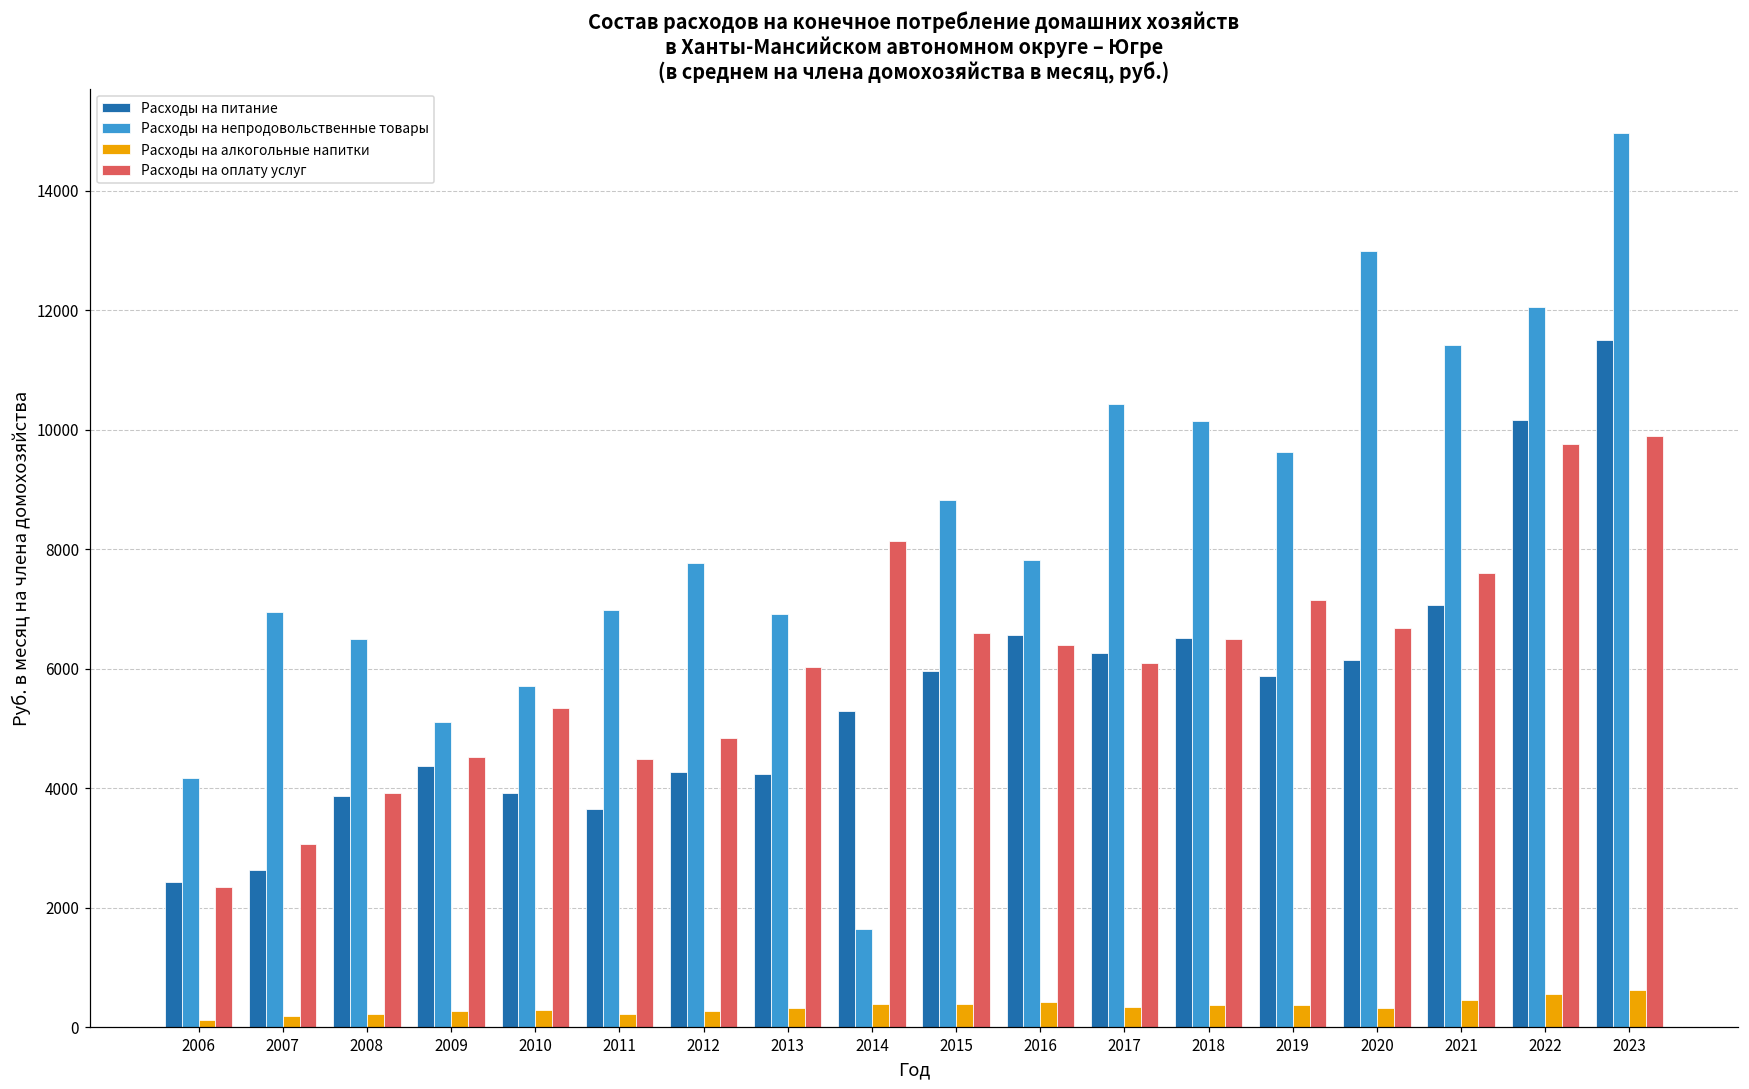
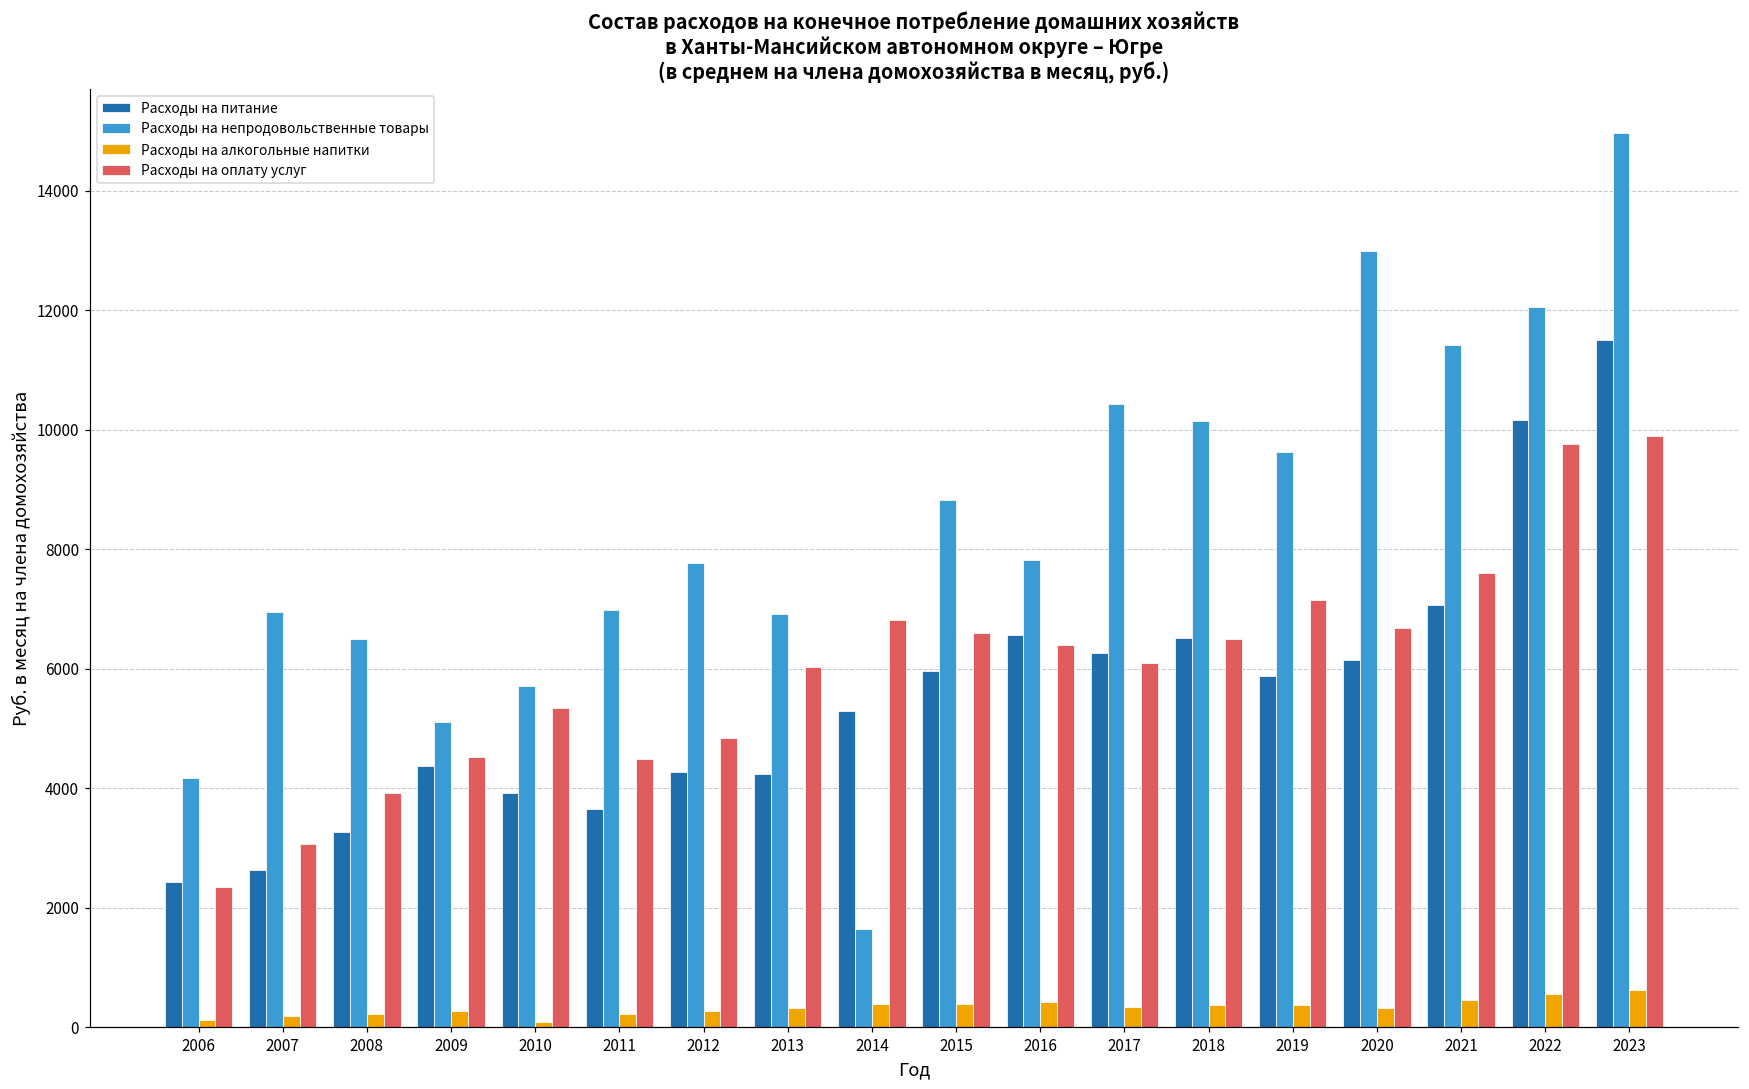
  {
    "Расходы на питание": {
      "2006": 2400,
      "2007": 2600,
-     "2008": 3900,
+     "2008": 3300,
      "2009": 4400,
      "2010": 3900,
      "2011": 3700,
      "2012": 4300,
      "2013": 4200,
      "2014": 5300,
      "2015": 6000,
      "2016": 6600,
      "2017": 6300,
      "2018": 6500,
      "2019": 5900,
      "2020": 6100,
      "2021": 7100,
      "2022": 10200,
      "2023": 11500
    },
    "Расходы на непродовольственные товары": {
      "2006": 4200,
      "2007": 6900,
      "2008": 6500,
      "2009": 5100,
      "2010": 5700,
      "2011": 7000,
      "2012": 7800,
      "2013": 6900,
      "2014": 1600,
      "2015": 8800,
      "2016": 7800,
      "2017": 10400,
      "2018": 10100,
      "2019": 9600,
      "2020": 13000,
      "2021": 11400,
      "2022": 12100,
      "2023": 15000
    },
    "Расходы на алкогольные напитки": {
      "2006": 100,
      "2007": 200,
      "2008": 200,
      "2009": 300,
-     "2010": 300,
+     "2010": 100,
      "2011": 200,
      "2012": 300,
      "2013": 300,
      "2014": 400,
      "2015": 400,
      "2016": 400,
      "2017": 300,
      "2018": 400,
      "2019": 400,
      "2020": 300,
      "2021": 500,
      "2022": 600,
      "2023": 600
    },
    "Расходы на оплату услуг": {
      "2006": 2300,
      "2007": 3100,
      "2008": 3900,
      "2009": 4500,
      "2010": 5300,
      "2011": 4500,
      "2012": 4800,
      "2013": 6000,
-     "2014": 8100,
+     "2014": 6800,
      "2015": 6600,
      "2016": 6400,
      "2017": 6100,
      "2018": 6500,
      "2019": 7200,
      "2020": 6700,
      "2021": 7600,
      "2022": 9800,
      "2023": 9900
    }
  }
